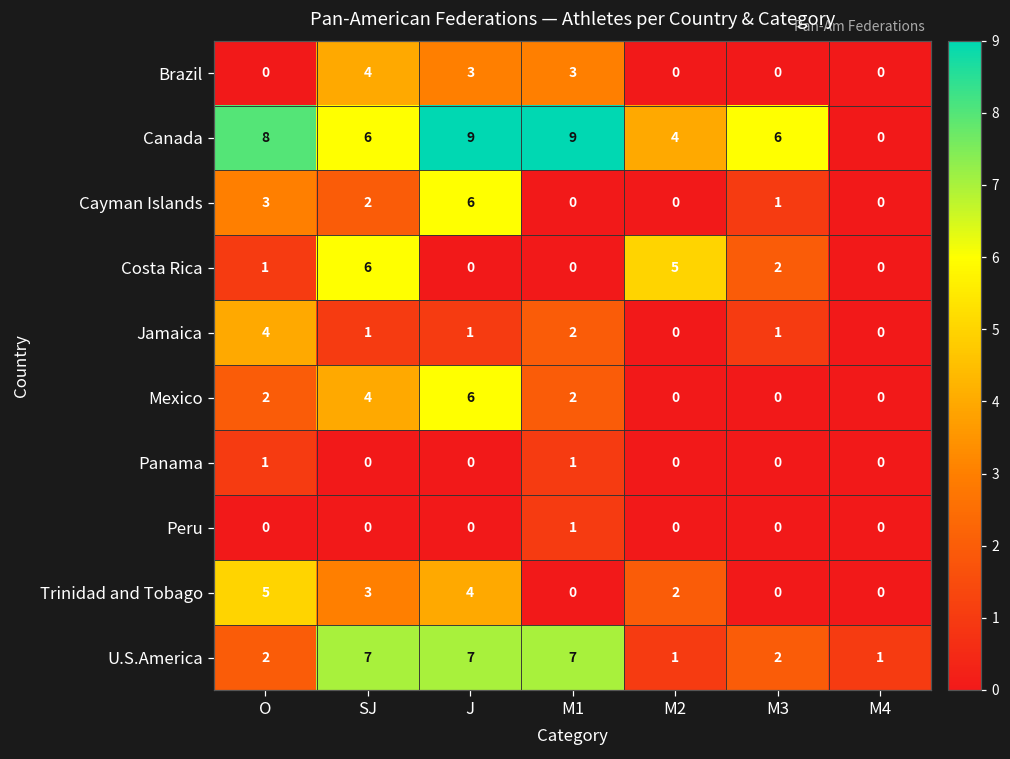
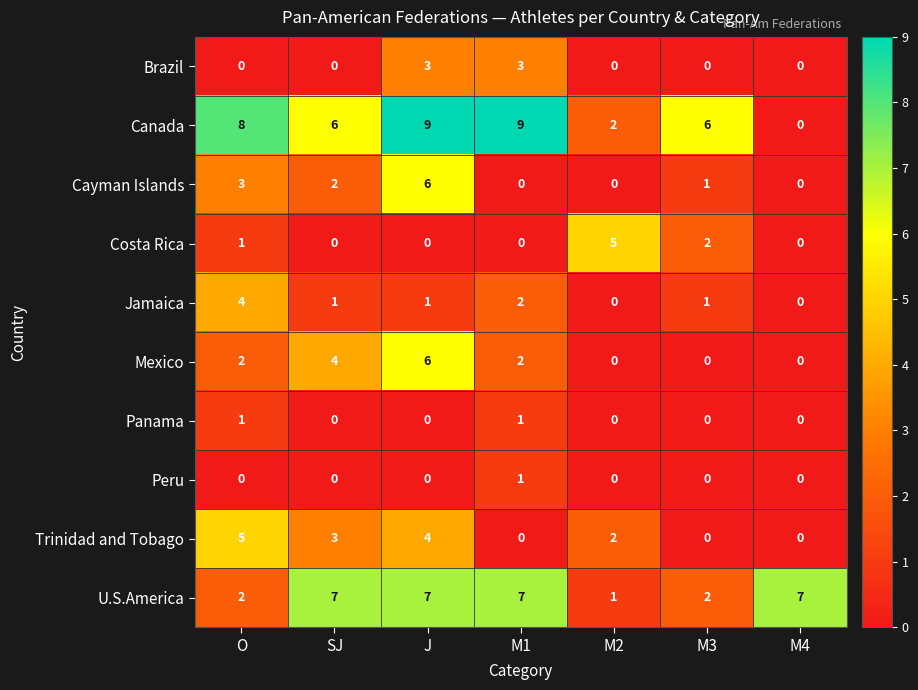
  {
    "Brazil": {
      "O": 0,
-     "SJ": 4,
+     "SJ": 0,
      "J": 3,
      "M1": 3,
      "M2": 0,
      "M3": 0,
      "M4": 0
    },
    "Canada": {
      "O": 8,
      "SJ": 6,
      "J": 9,
      "M1": 9,
-     "M2": 4,
+     "M2": 2,
      "M3": 6,
      "M4": 0
    },
    "Cayman Islands": {
      "O": 3,
      "SJ": 2,
      "J": 6,
      "M1": 0,
      "M2": 0,
      "M3": 1,
      "M4": 0
    },
    "Costa Rica": {
      "O": 1,
-     "SJ": 6,
+     "SJ": 0,
      "J": 0,
      "M1": 0,
      "M2": 5,
      "M3": 2,
      "M4": 0
    },
    "Jamaica": {
      "O": 4,
      "SJ": 1,
      "J": 1,
      "M1": 2,
      "M2": 0,
      "M3": 1,
      "M4": 0
    },
    "Mexico": {
      "O": 2,
      "SJ": 4,
      "J": 6,
      "M1": 2,
      "M2": 0,
      "M3": 0,
      "M4": 0
    },
    "Panama": {
      "O": 1,
      "SJ": 0,
      "J": 0,
      "M1": 1,
      "M2": 0,
      "M3": 0,
      "M4": 0
    },
    "Peru": {
      "O": 0,
      "SJ": 0,
      "J": 0,
      "M1": 1,
      "M2": 0,
      "M3": 0,
      "M4": 0
    },
    "Trinidad and Tobago": {
      "O": 5,
      "SJ": 3,
      "J": 4,
      "M1": 0,
      "M2": 2,
      "M3": 0,
      "M4": 0
    },
    "U.S.America": {
      "O": 2,
      "SJ": 7,
      "J": 7,
      "M1": 7,
      "M2": 1,
      "M3": 2,
-     "M4": 1
+     "M4": 7
    }
  }
